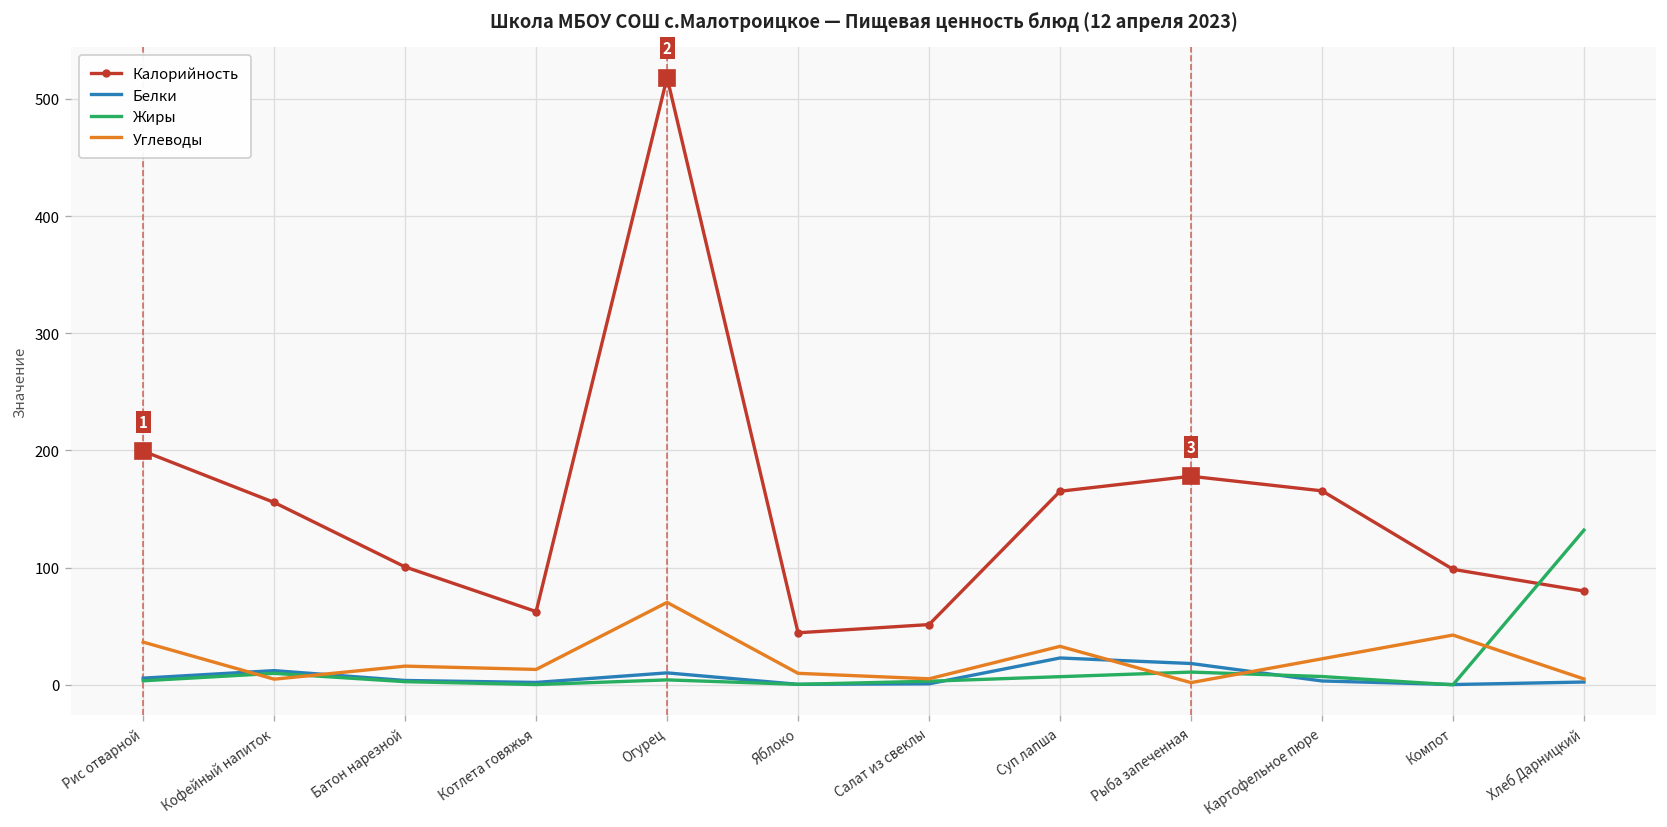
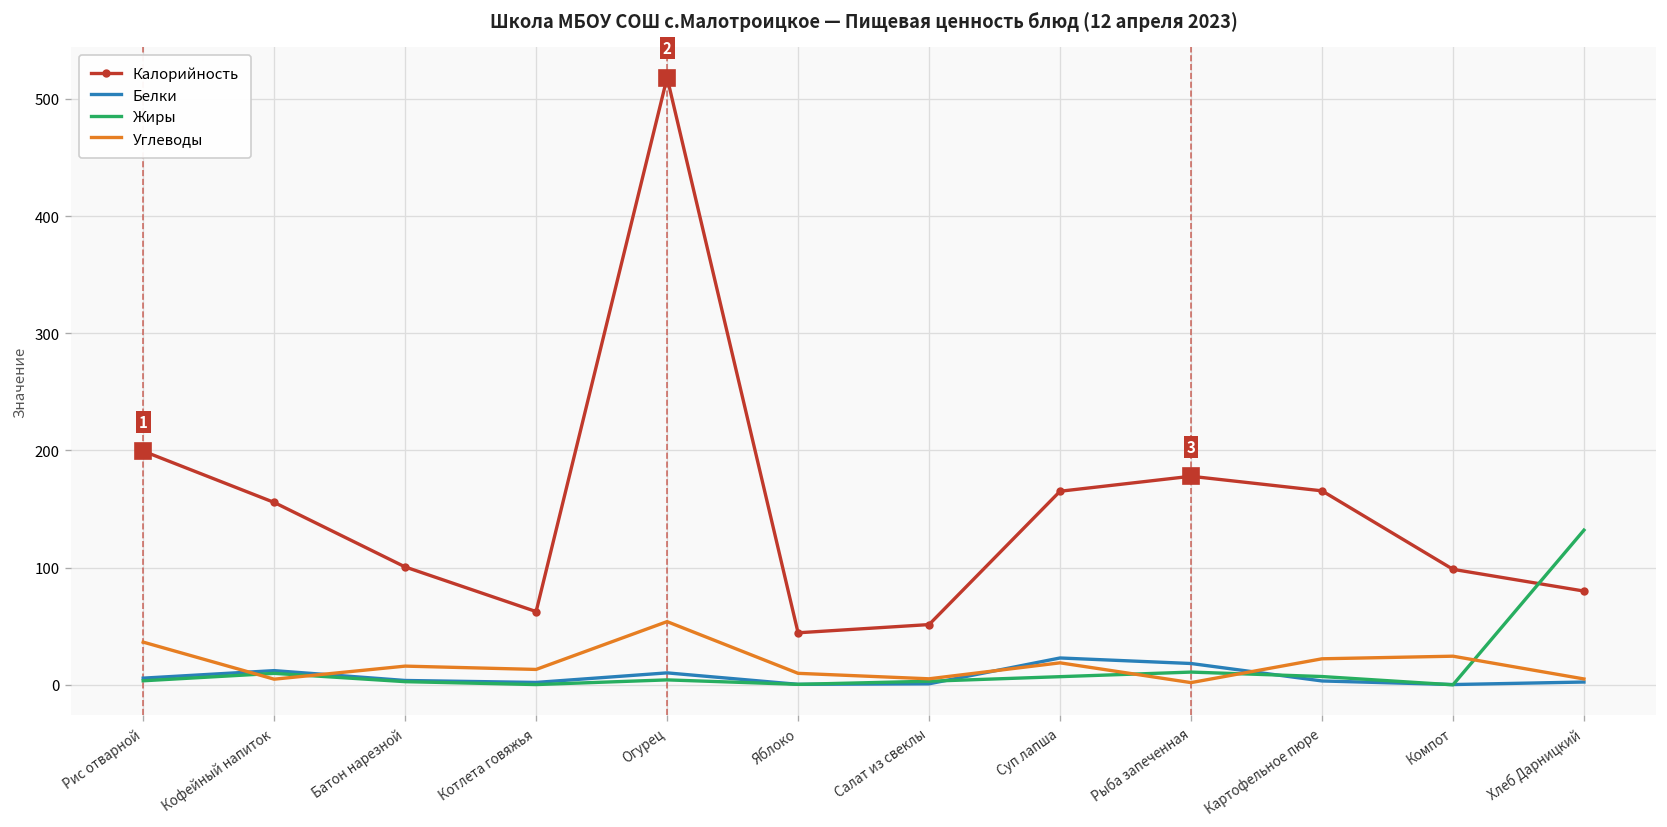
  {
    "Белки": {
      "Огурец": 10,
      "Суп лапша": 20,
      "Рыба запеченная": 20,
      "Картофельное пюре": 0,
      "Хлеб Дарницкий": 0
    },
    "Жиры": {
      "Огурец": 0,
      "Суп лапша": 10,
      "Рыба запеченная": 10,
      "Картофельное пюре": 10,
      "Хлеб Дарницкий": 130
    },
    "Углеводы": {
      "Рис отварной": 40,
      "Кофейный напиток": 0,
      "Батон нарезной": 20,
      "Котлета говяжья": 10,
-     "Огурец": 70,
+     "Огурец": 50,
      "Яблоко": 10,
-     "Суп лапша": 30,
+     "Суп лапша": 20,
      "Рыба запеченная": 0,
      "Картофельное пюре": 20,
-     "Компот": 40,
+     "Компот": 20,
      "Хлеб Дарницкий": 10
    }
  }
